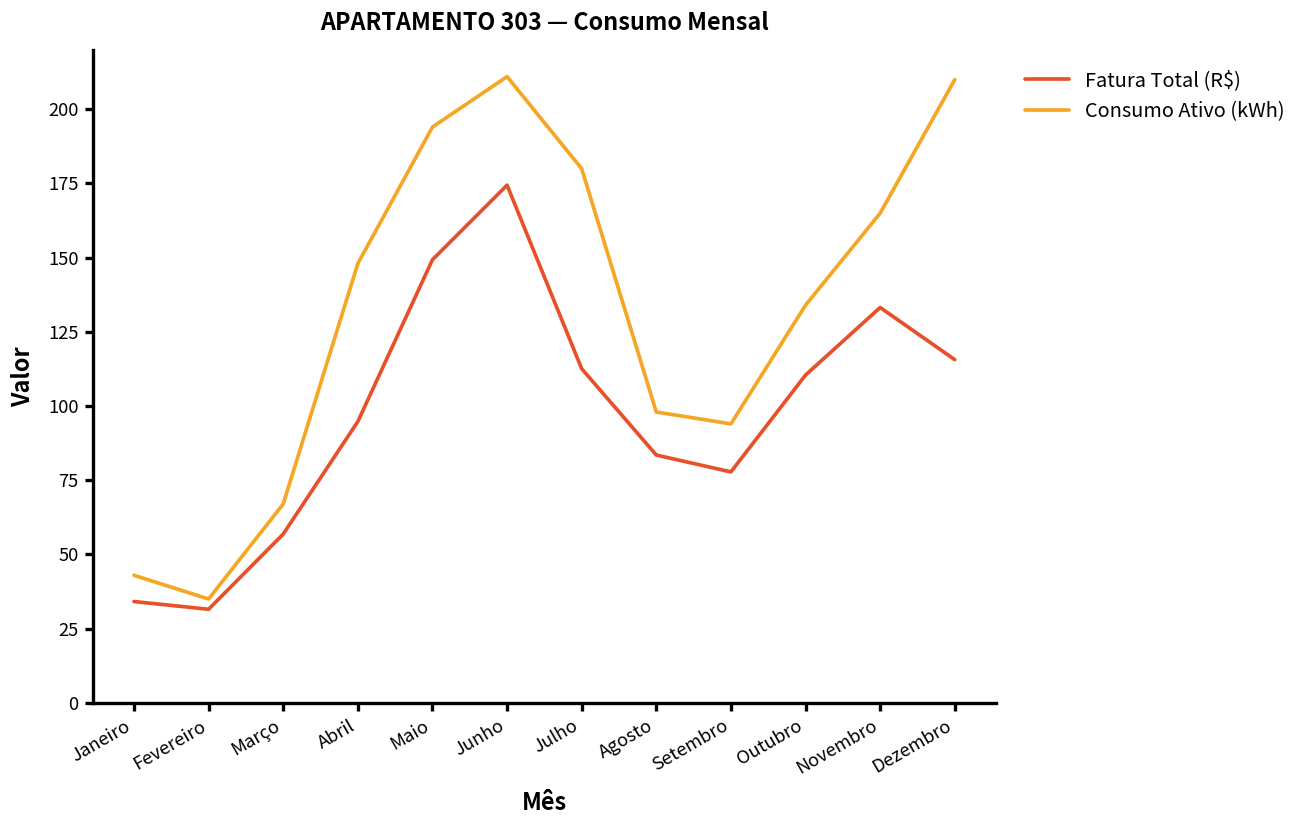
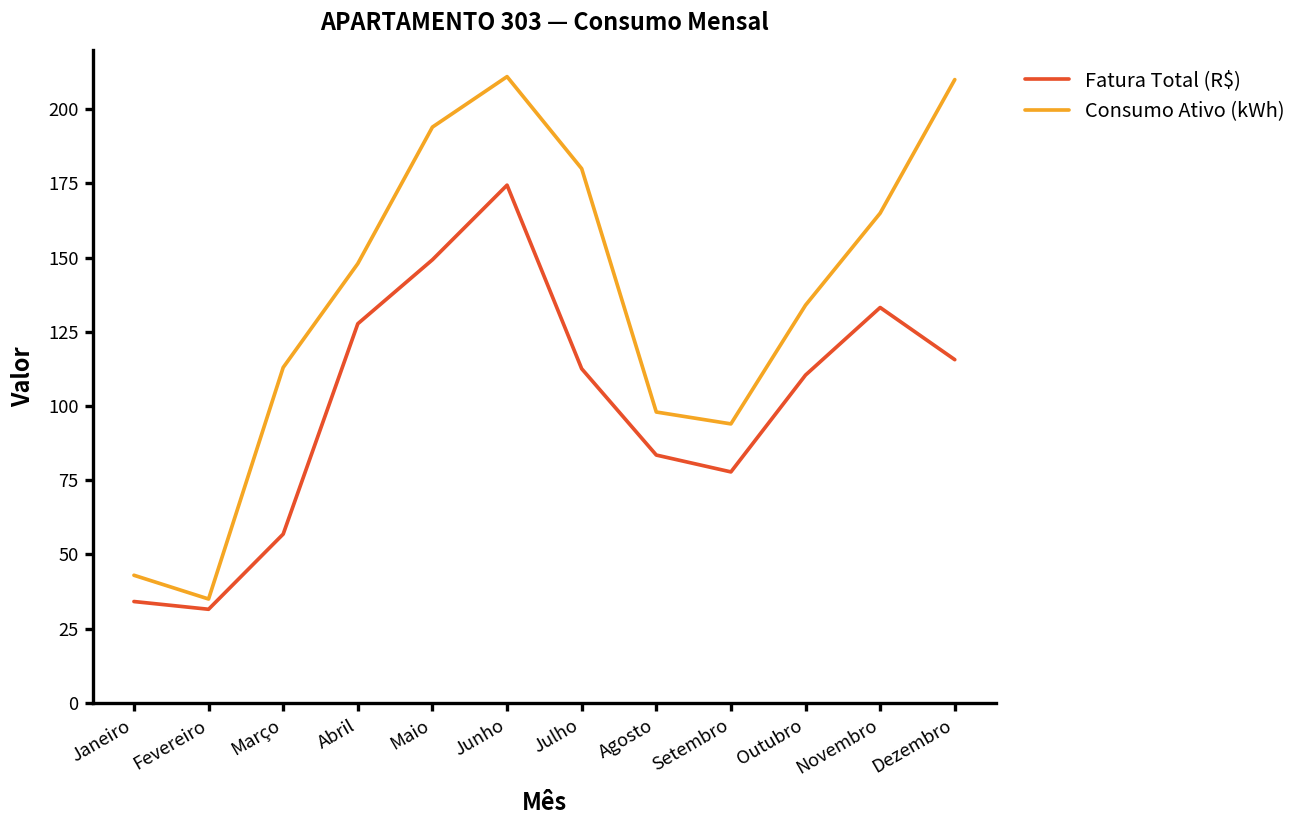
  {
    "Fatura Total (R$)": {
      "Janeiro": 34,
      "Fevereiro": 32,
      "Março": 57,
-     "Abril": 95,
+     "Abril": 128,
      "Maio": 149,
      "Junho": 174,
      "Julho": 113,
      "Agosto": 84,
      "Setembro": 78,
      "Outubro": 110,
      "Novembro": 133,
      "Dezembro": 116
    },
    "Consumo Ativo (kWh)": {
      "Janeiro": 43,
      "Fevereiro": 35,
-     "Março": 67,
+     "Março": 113,
      "Abril": 148,
      "Maio": 194,
      "Junho": 211,
      "Julho": 180,
      "Agosto": 98,
      "Setembro": 94,
      "Outubro": 134,
      "Novembro": 165,
      "Dezembro": 210
    }
  }
